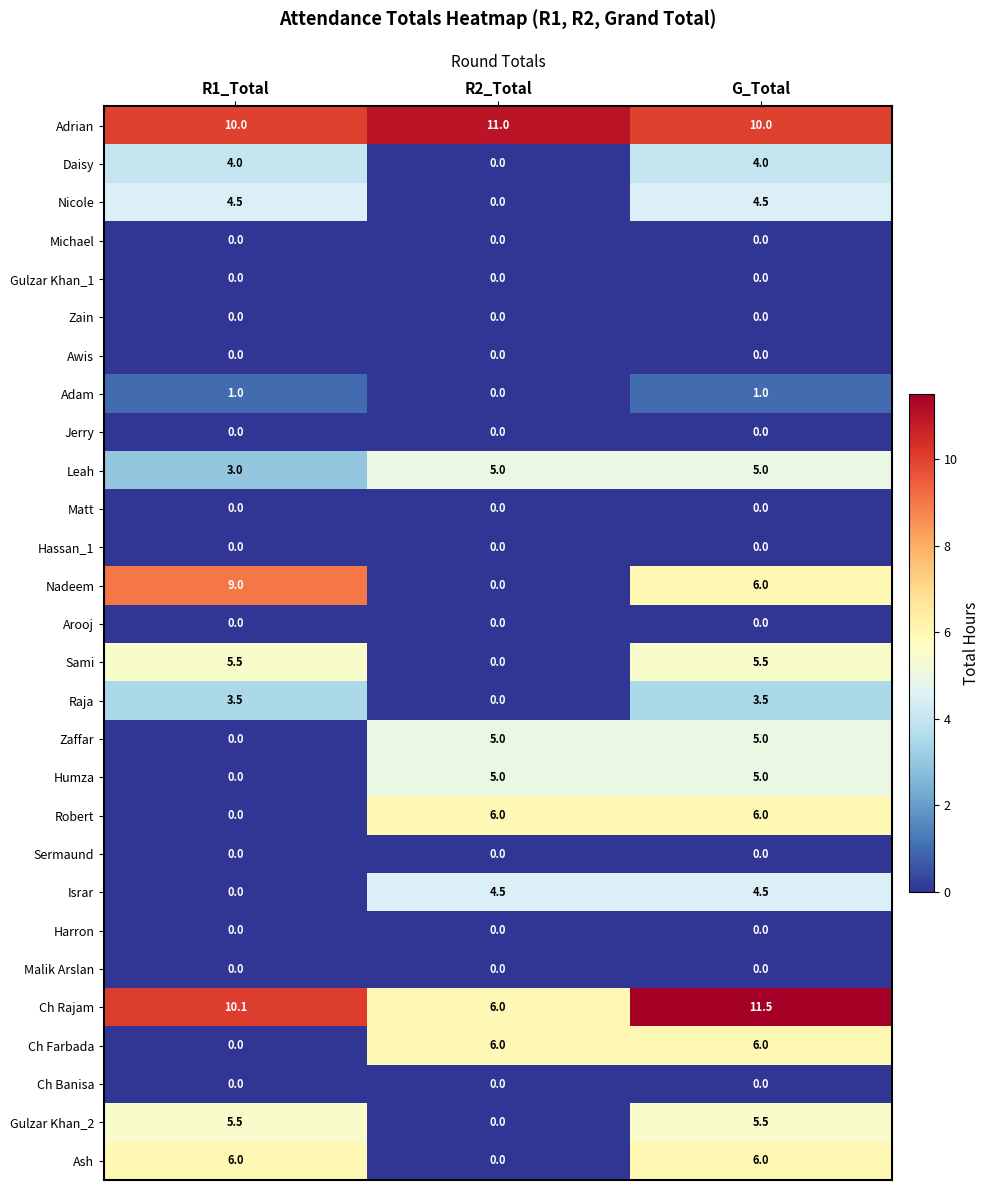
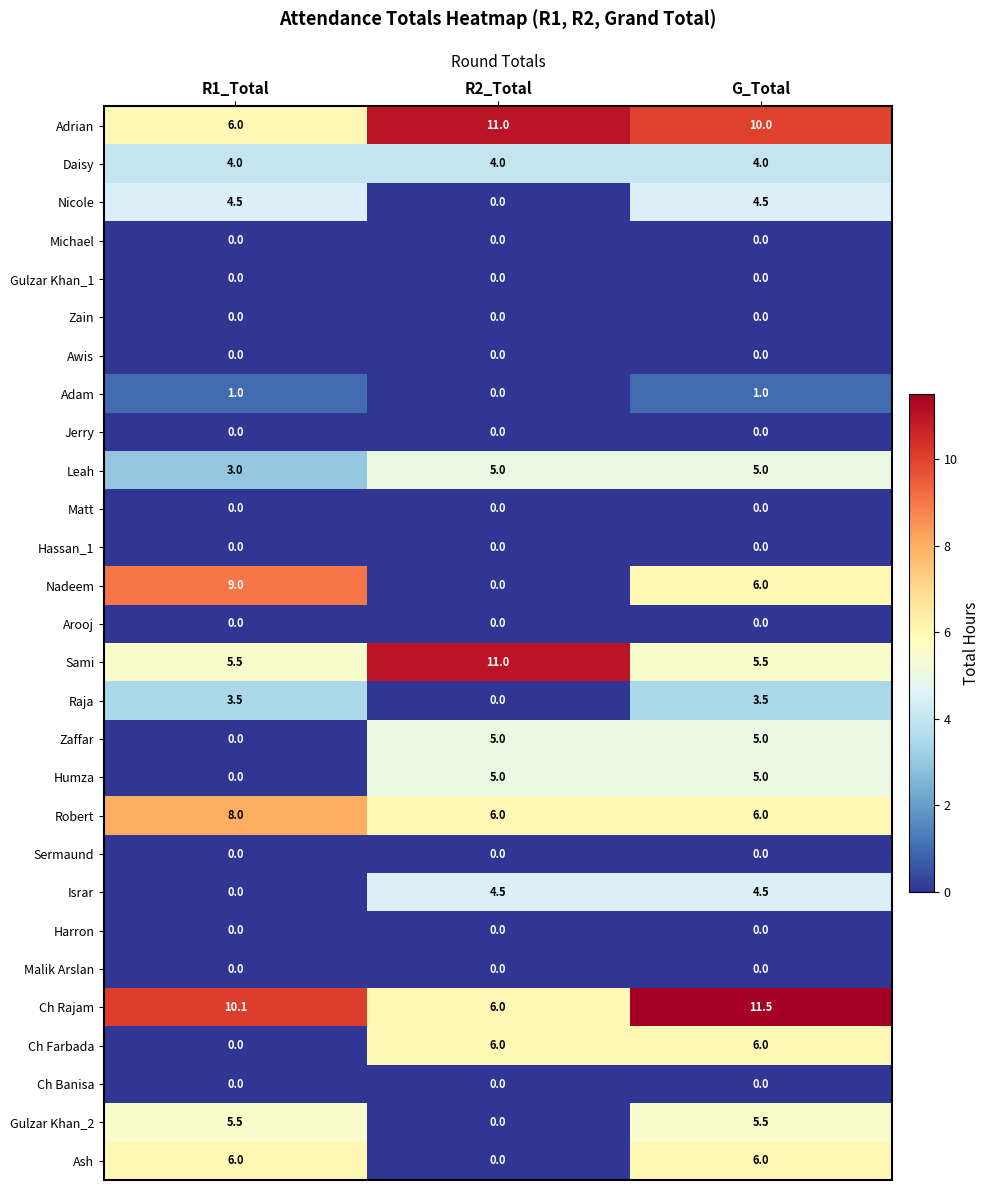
  {
    "Adrian": {
-     "R1_Total": 10.0,
+     "R1_Total": 6.0,
      "R2_Total": 11.0,
      "G_Total": 10.0
    },
    "Daisy": {
      "R1_Total": 4.0,
-     "R2_Total": 0.0,
+     "R2_Total": 4.0,
      "G_Total": 4.0
    },
    "Nicole": {
      "R1_Total": 4.5,
      "R2_Total": 0.0,
      "G_Total": 4.5
    },
    "Michael": {
      "R1_Total": 0.0,
      "R2_Total": 0.0,
      "G_Total": 0.0
    },
    "Gulzar Khan_1": {
      "R1_Total": 0.0,
      "R2_Total": 0.0,
      "G_Total": 0.0
    },
    "Zain": {
      "R1_Total": 0.0,
      "R2_Total": 0.0,
      "G_Total": 0.0
    },
    "Awis": {
      "R1_Total": 0.0,
      "R2_Total": 0.0,
      "G_Total": 0.0
    },
    "Adam": {
      "R1_Total": 1.0,
      "R2_Total": 0.0,
      "G_Total": 1.0
    },
    "Jerry": {
      "R1_Total": 0.0,
      "R2_Total": 0.0,
      "G_Total": 0.0
    },
    "Leah": {
      "R1_Total": 3.0,
      "R2_Total": 5.0,
      "G_Total": 5.0
    },
    "Matt": {
      "R1_Total": 0.0,
      "R2_Total": 0.0,
      "G_Total": 0.0
    },
    "Hassan_1": {
      "R1_Total": 0.0,
      "R2_Total": 0.0,
      "G_Total": 0.0
    },
    "Nadeem": {
      "R1_Total": 9.0,
      "R2_Total": 0.0,
      "G_Total": 6.0
    },
    "Arooj": {
      "R1_Total": 0.0,
      "R2_Total": 0.0,
      "G_Total": 0.0
    },
    "Sami": {
      "R1_Total": 5.5,
-     "R2_Total": 0.0,
+     "R2_Total": 11.0,
      "G_Total": 5.5
    },
    "Raja": {
      "R1_Total": 3.5,
      "R2_Total": 0.0,
      "G_Total": 3.5
    },
    "Zaffar": {
      "R1_Total": 0.0,
      "R2_Total": 5.0,
      "G_Total": 5.0
    },
    "Humza": {
      "R1_Total": 0.0,
      "R2_Total": 5.0,
      "G_Total": 5.0
    },
    "Robert": {
-     "R1_Total": 0.0,
+     "R1_Total": 8.0,
      "R2_Total": 6.0,
      "G_Total": 6.0
    },
    "Sermaund": {
      "R1_Total": 0.0,
      "R2_Total": 0.0,
      "G_Total": 0.0
    },
    "Israr": {
      "R1_Total": 0.0,
      "R2_Total": 4.5,
      "G_Total": 4.5
    },
    "Harron": {
      "R1_Total": 0.0,
      "R2_Total": 0.0,
      "G_Total": 0.0
    },
    "Malik Arslan": {
      "R1_Total": 0.0,
      "R2_Total": 0.0,
      "G_Total": 0.0
    },
    "Ch Rajam": {
      "R1_Total": 10.1,
      "R2_Total": 6.0,
      "G_Total": 11.5
    },
    "Ch Farbada": {
      "R1_Total": 0.0,
      "R2_Total": 6.0,
      "G_Total": 6.0
    },
    "Ch Banisa": {
      "R1_Total": 0.0,
      "R2_Total": 0.0,
      "G_Total": 0.0
    },
    "Gulzar Khan_2": {
      "R1_Total": 5.5,
      "R2_Total": 0.0,
      "G_Total": 5.5
    },
    "Ash": {
      "R1_Total": 6.0,
      "R2_Total": 0.0,
      "G_Total": 6.0
    }
  }
